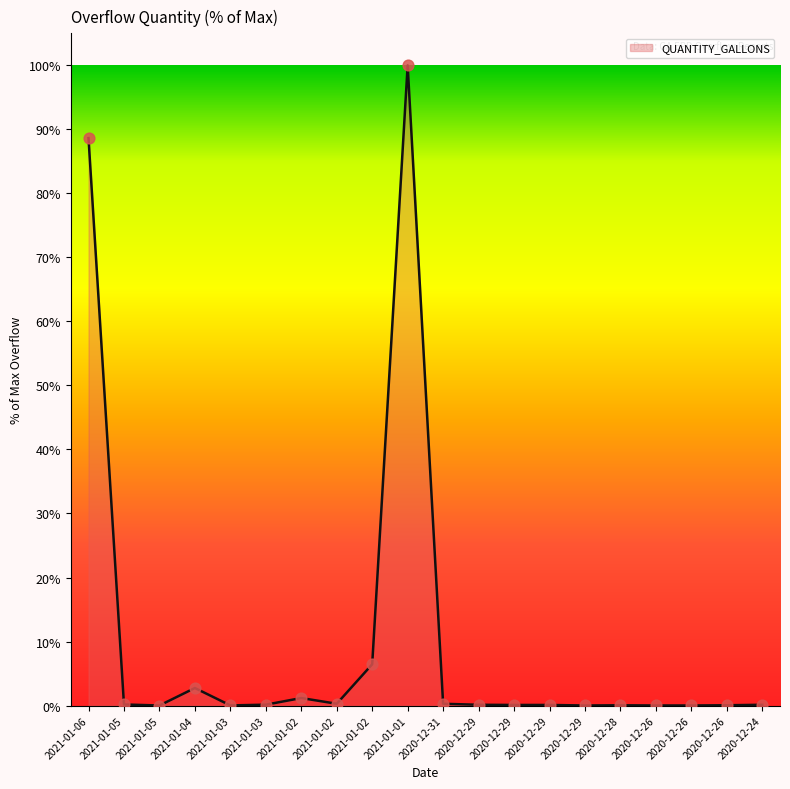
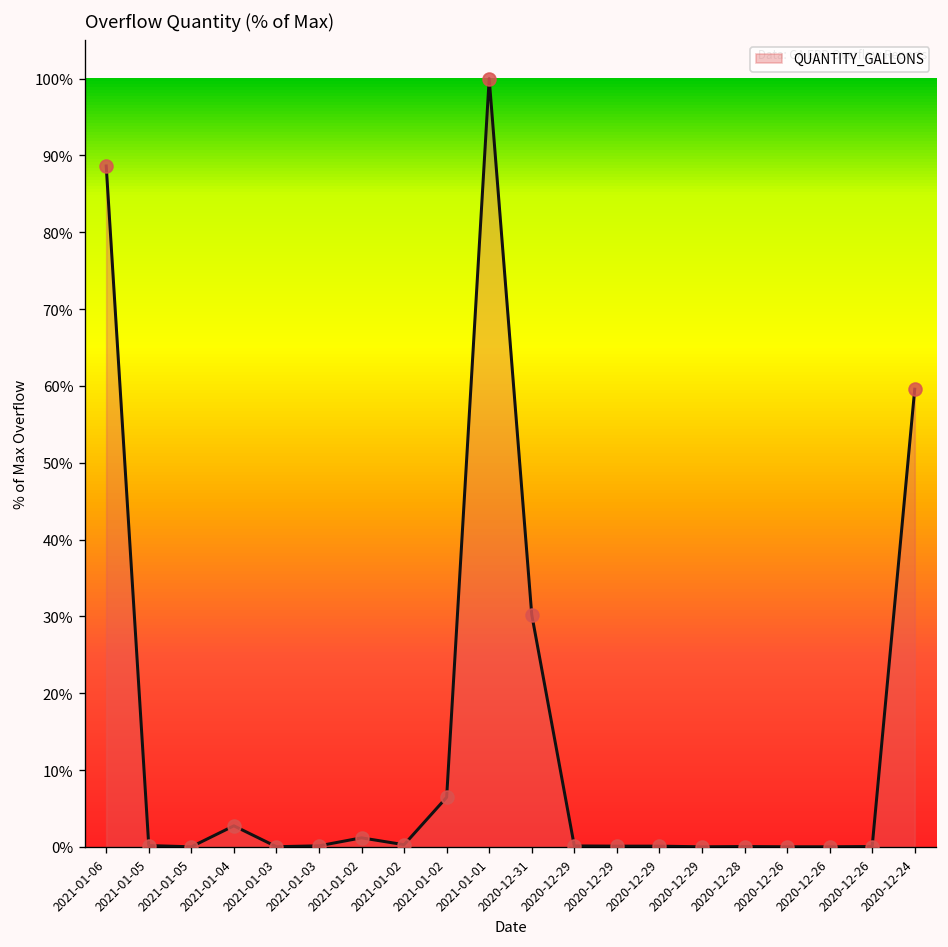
  {
    "2021-01-06": "89%",
    "2021-01-04": "3%",
    "2021-01-01": "100%",
-   "2020-12-31": "0%",
+   "2020-12-31": "30%",
    "2020-12-28": "0%",
-   "2020-12-24": "0%"
+   "2020-12-24": "60%"
  }
